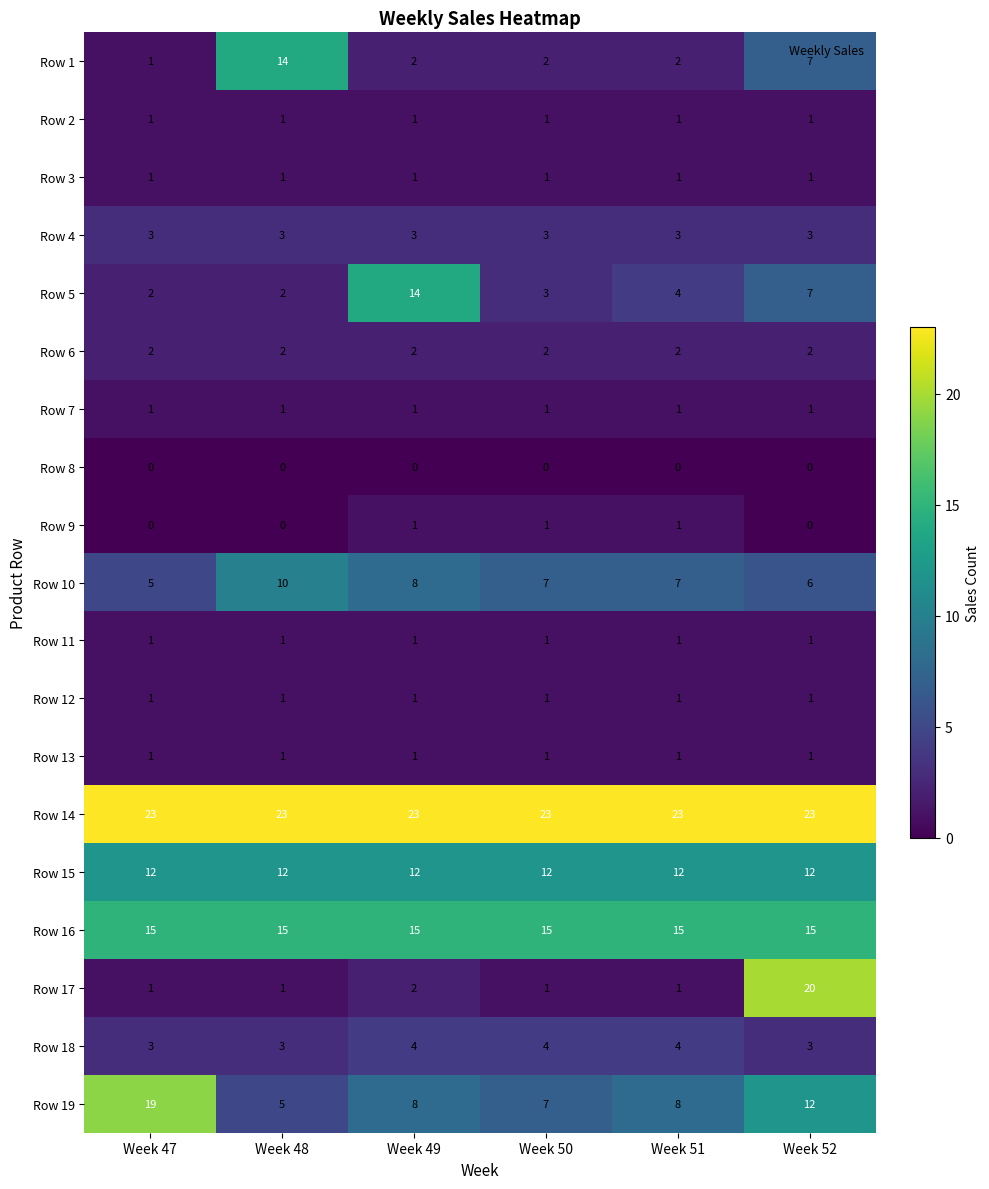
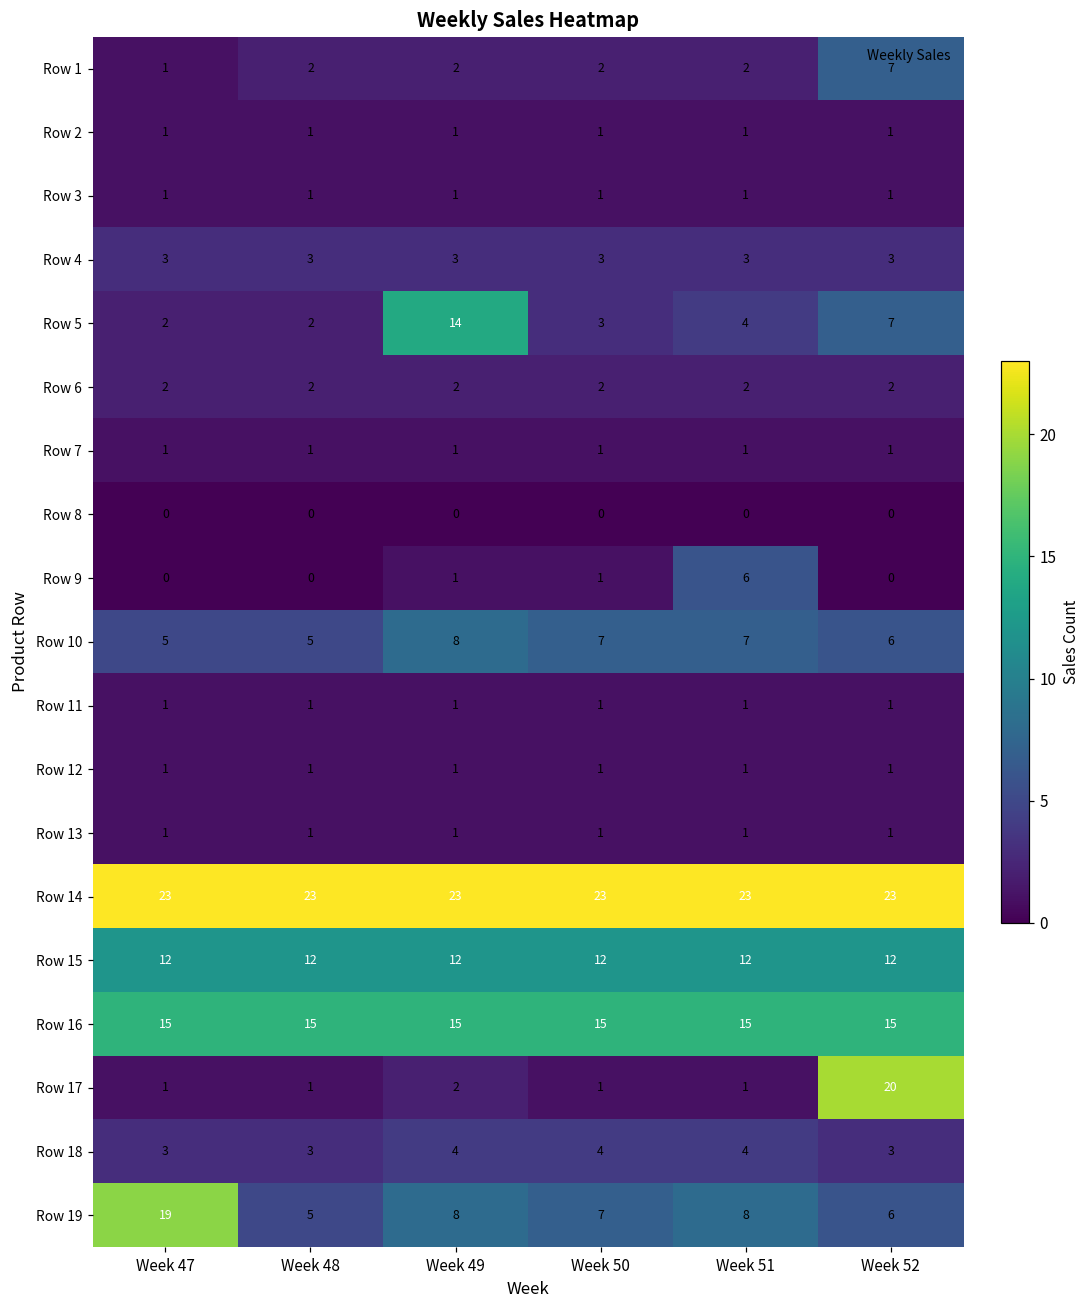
  {
    "Row 1": {
      "Week 47": 1,
-     "Week 48": 14,
+     "Week 48": 2,
      "Week 49": 2,
      "Week 50": 2,
      "Week 51": 2,
      "Week 52": 7
    },
    "Row 2": {
      "Week 47": 1,
      "Week 48": 1,
      "Week 49": 1,
      "Week 50": 1,
      "Week 51": 1,
      "Week 52": 1
    },
    "Row 3": {
      "Week 47": 1,
      "Week 48": 1,
      "Week 49": 1,
      "Week 50": 1,
      "Week 51": 1,
      "Week 52": 1
    },
    "Row 4": {
      "Week 47": 3,
      "Week 48": 3,
      "Week 49": 3,
      "Week 50": 3,
      "Week 51": 3,
      "Week 52": 3
    },
    "Row 5": {
      "Week 47": 2,
      "Week 48": 2,
      "Week 49": 14,
      "Week 50": 3,
      "Week 51": 4,
      "Week 52": 7
    },
    "Row 6": {
      "Week 47": 2,
      "Week 48": 2,
      "Week 49": 2,
      "Week 50": 2,
      "Week 51": 2,
      "Week 52": 2
    },
    "Row 7": {
      "Week 47": 1,
      "Week 48": 1,
      "Week 49": 1,
      "Week 50": 1,
      "Week 51": 1,
      "Week 52": 1
    },
    "Row 8": {
      "Week 47": 0,
      "Week 48": 0,
      "Week 49": 0,
      "Week 50": 0,
      "Week 51": 0,
      "Week 52": 0
    },
    "Row 9": {
      "Week 47": 0,
      "Week 48": 0,
      "Week 49": 1,
      "Week 50": 1,
-     "Week 51": 1,
+     "Week 51": 6,
      "Week 52": 0
    },
    "Row 10": {
      "Week 47": 5,
-     "Week 48": 10,
+     "Week 48": 5,
      "Week 49": 8,
      "Week 50": 7,
      "Week 51": 7,
      "Week 52": 6
    },
    "Row 11": {
      "Week 47": 1,
      "Week 48": 1,
      "Week 49": 1,
      "Week 50": 1,
      "Week 51": 1,
      "Week 52": 1
    },
    "Row 12": {
      "Week 47": 1,
      "Week 48": 1,
      "Week 49": 1,
      "Week 50": 1,
      "Week 51": 1,
      "Week 52": 1
    },
    "Row 13": {
      "Week 47": 1,
      "Week 48": 1,
      "Week 49": 1,
      "Week 50": 1,
      "Week 51": 1,
      "Week 52": 1
    },
    "Row 14": {
      "Week 47": 23,
      "Week 48": 23,
      "Week 49": 23,
      "Week 50": 23,
      "Week 51": 23,
      "Week 52": 23
    },
    "Row 15": {
      "Week 47": 12,
      "Week 48": 12,
      "Week 49": 12,
      "Week 50": 12,
      "Week 51": 12,
      "Week 52": 12
    },
    "Row 16": {
      "Week 47": 15,
      "Week 48": 15,
      "Week 49": 15,
      "Week 50": 15,
      "Week 51": 15,
      "Week 52": 15
    },
    "Row 17": {
      "Week 47": 1,
      "Week 48": 1,
      "Week 49": 2,
      "Week 50": 1,
      "Week 51": 1,
      "Week 52": 20
    },
    "Row 18": {
      "Week 47": 3,
      "Week 48": 3,
      "Week 49": 4,
      "Week 50": 4,
      "Week 51": 4,
      "Week 52": 3
    },
    "Row 19": {
      "Week 47": 19,
      "Week 48": 5,
      "Week 49": 8,
      "Week 50": 7,
      "Week 51": 8,
-     "Week 52": 12
+     "Week 52": 6
    }
  }
